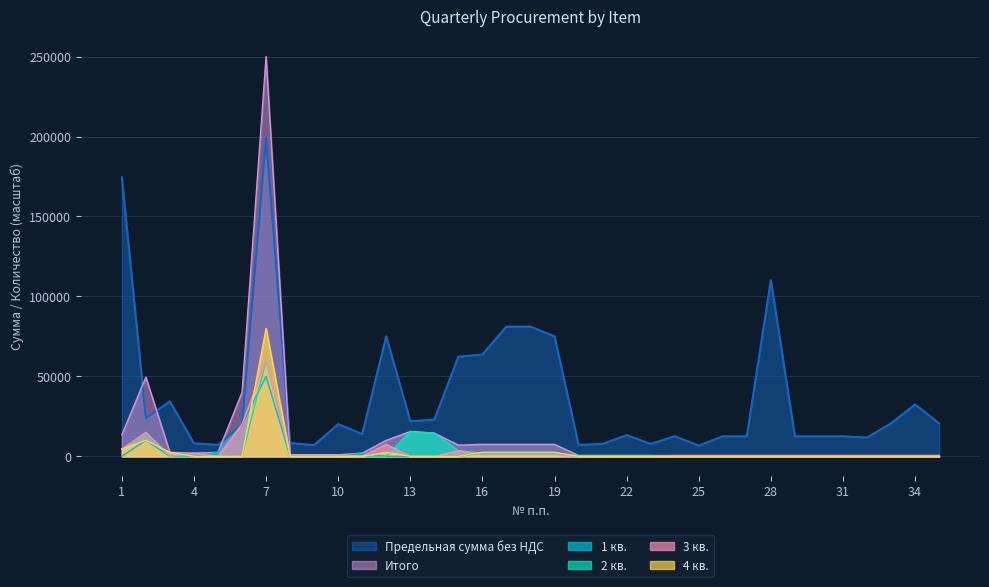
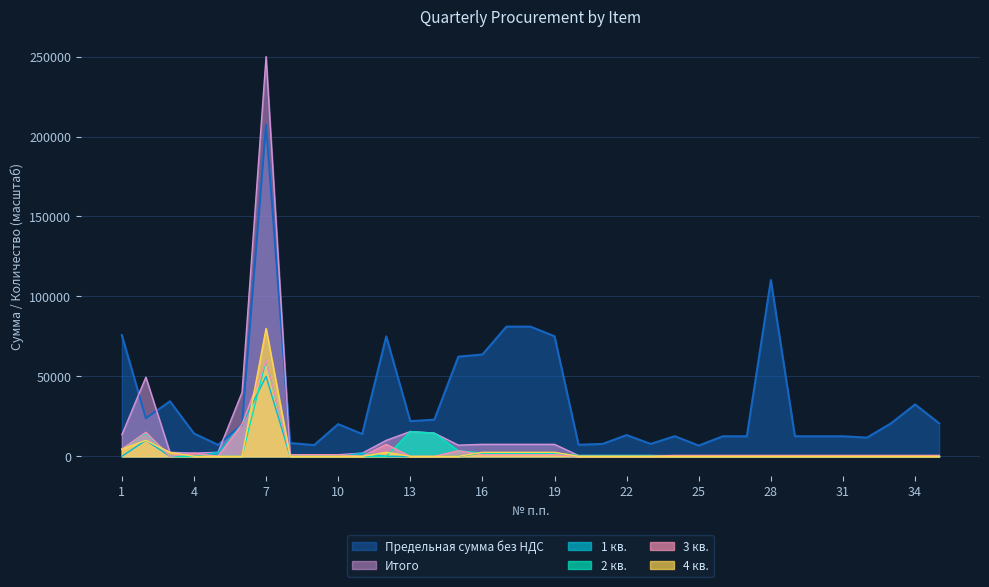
  {
    "Предельная сумма без НДС": {
-     "1": 174000,
-     "4": 8000,
-     "7": 199000,
+     "1": 76000,
+     "4": 14000,
+     "7": 207000,
      "10": 20000,
      "13": 22000,
      "16": 64000,
      "19": 75000,
      "22": 13000,
      "25": 7000,
      "28": 110000,
      "31": 13000,
      "34": 32000
    },
    "4 кв.": {
      "7": 80000
    }
  }
